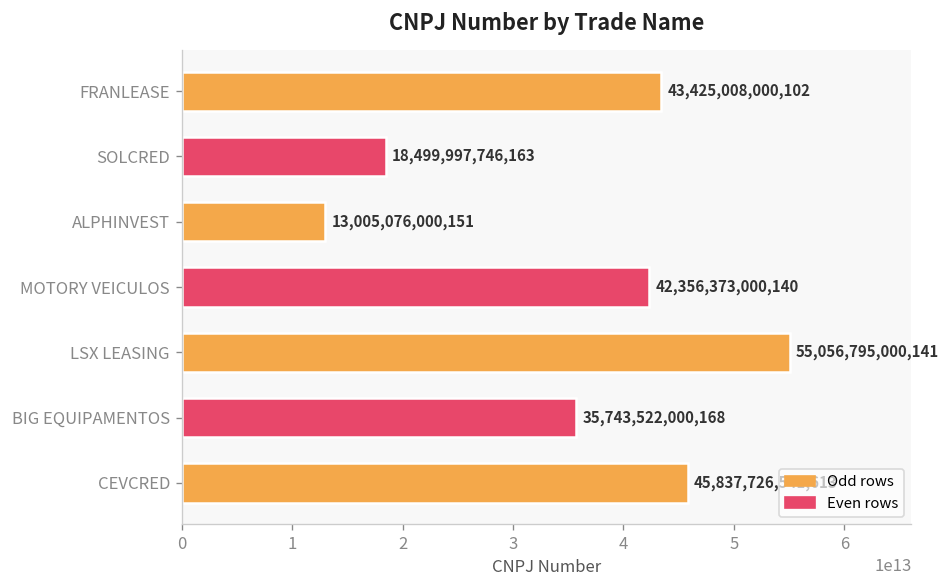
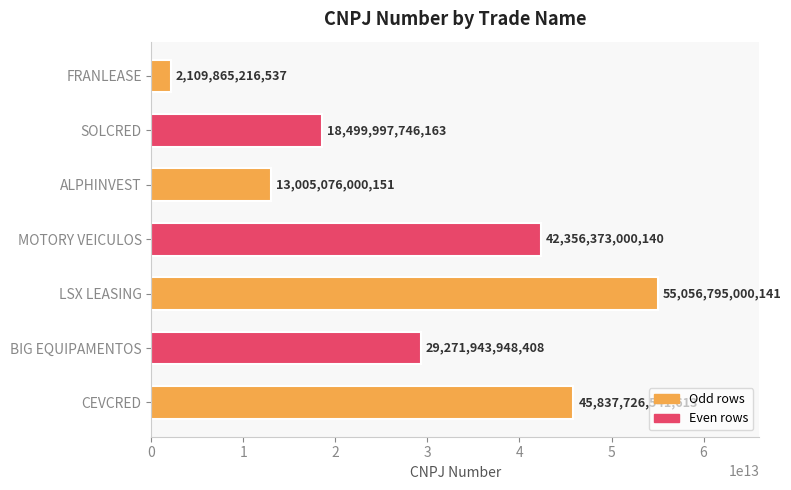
  {
-   "FRANLEASE": "43,425,008,000,102",
+   "FRANLEASE": "2,109,865,216,537",
    "SOLCRED": "18,499,997,746,163",
    "ALPHINVEST": "13,005,076,000,151",
    "MOTORY VEICULOS": "42,356,373,000,140",
    "LSX LEASING": "55,056,795,000,141",
-   "BIG EQUIPAMENTOS": "35,743,522,000,168"
+   "BIG EQUIPAMENTOS": "29,271,943,948,408"
  }
